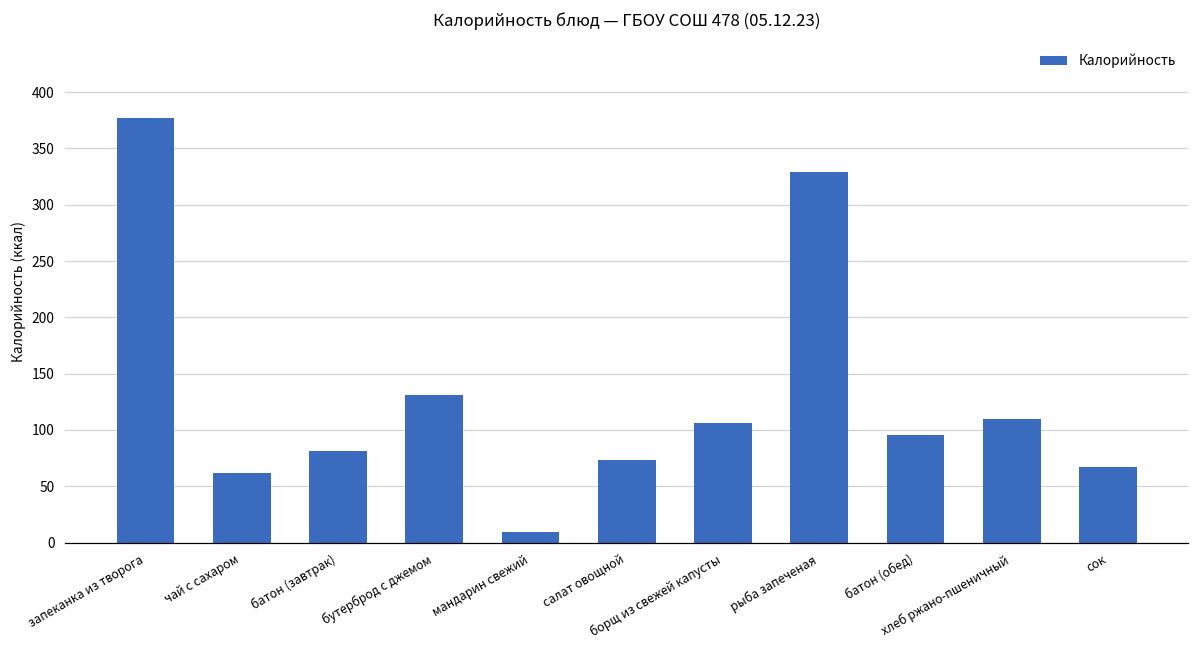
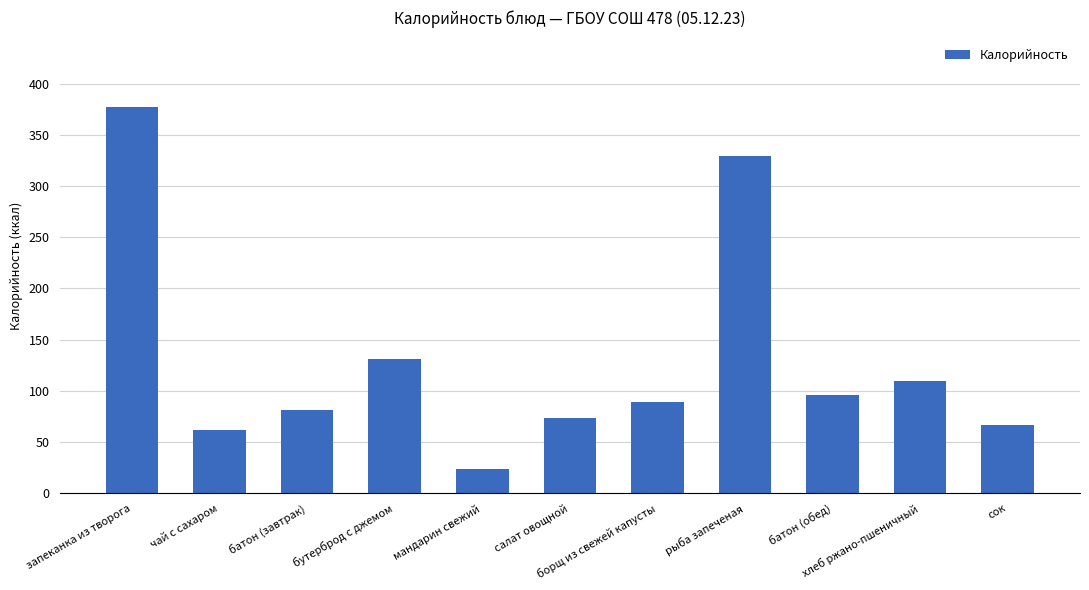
  {
    "запеканка из творога": 377,
    "чай с сахаром": 62,
    "батон (завтрак)": 81,
    "бутерброд с джемом": 132,
-   "мандарин свежий": 10,
+   "мандарин свежий": 24,
    "салат овощной": 74,
-   "борщ из свежей капусты": 107,
+   "борщ из свежей капусты": 89,
    "рыба запеченая": 329,
    "батон (обед)": 96,
    "хлеб ржано-пшеничный": 110,
    "сок": 67
  }
